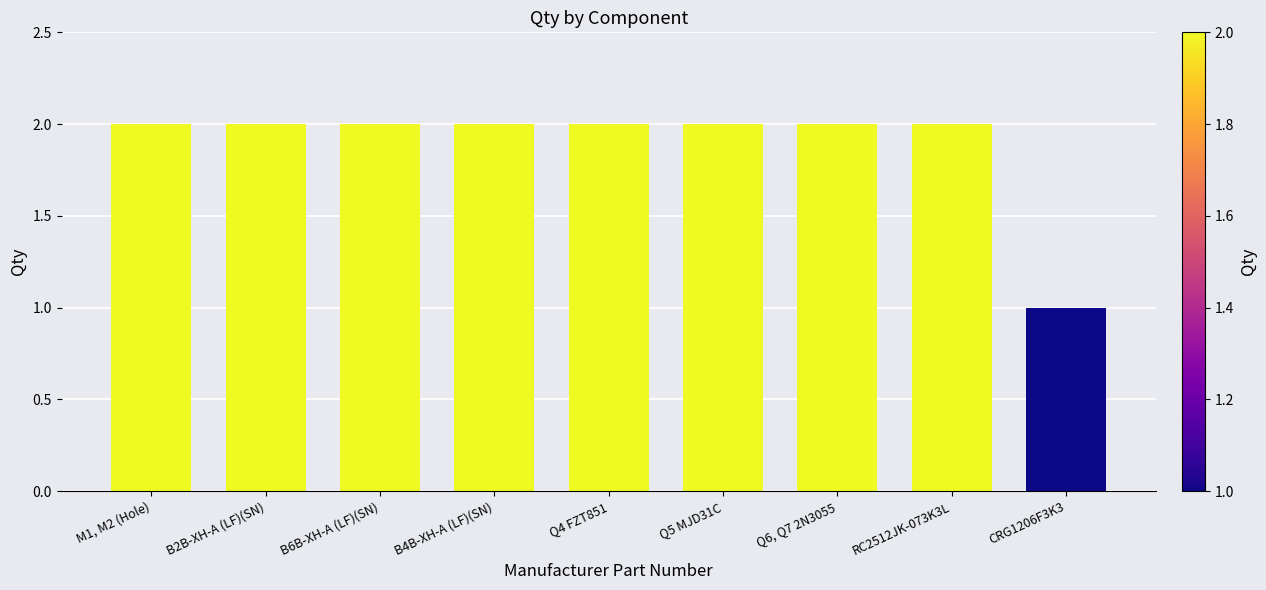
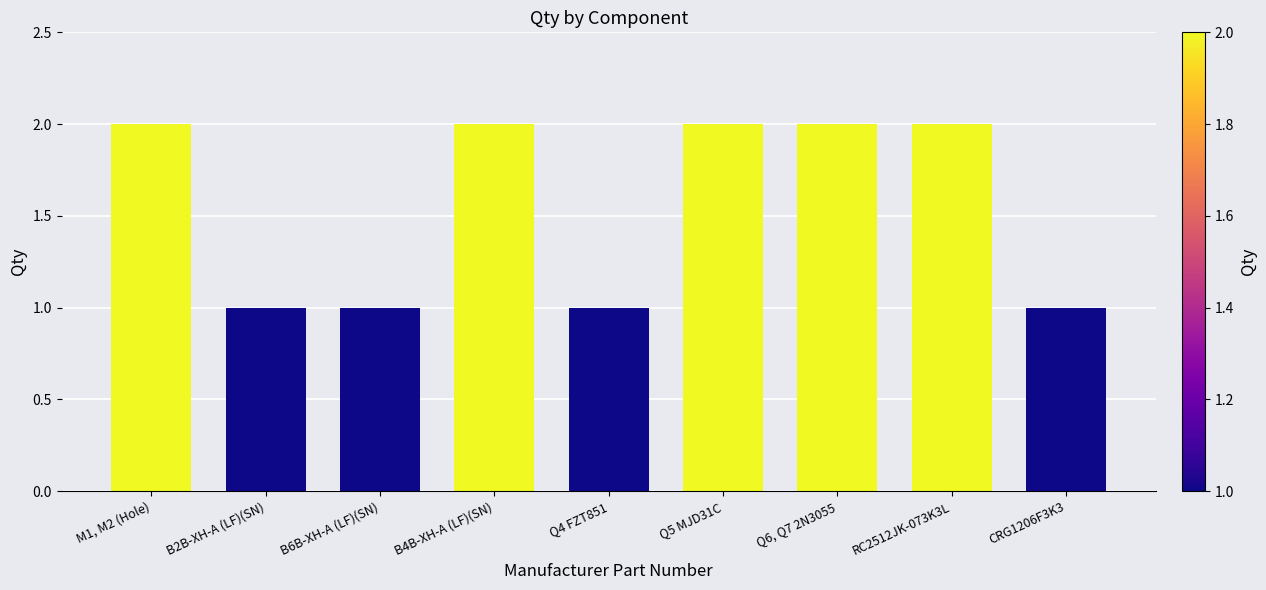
  {
    "M1, M2 (Hole)": 2,
-   "B2B-XH-A (LF)(SN)": 2,
-   "B6B-XH-A (LF)(SN)": 2,
+   "B2B-XH-A (LF)(SN)": 1,
+   "B6B-XH-A (LF)(SN)": 1,
    "B4B-XH-A (LF)(SN)": 2,
-   "Q4 FZT851": 2,
+   "Q4 FZT851": 1,
    "Q5 MJD31C": 2,
    "Q6, Q7 2N3055": 2,
    "RC2512JK-073K3L": 2,
    "CRG1206F3K3": 1
  }
